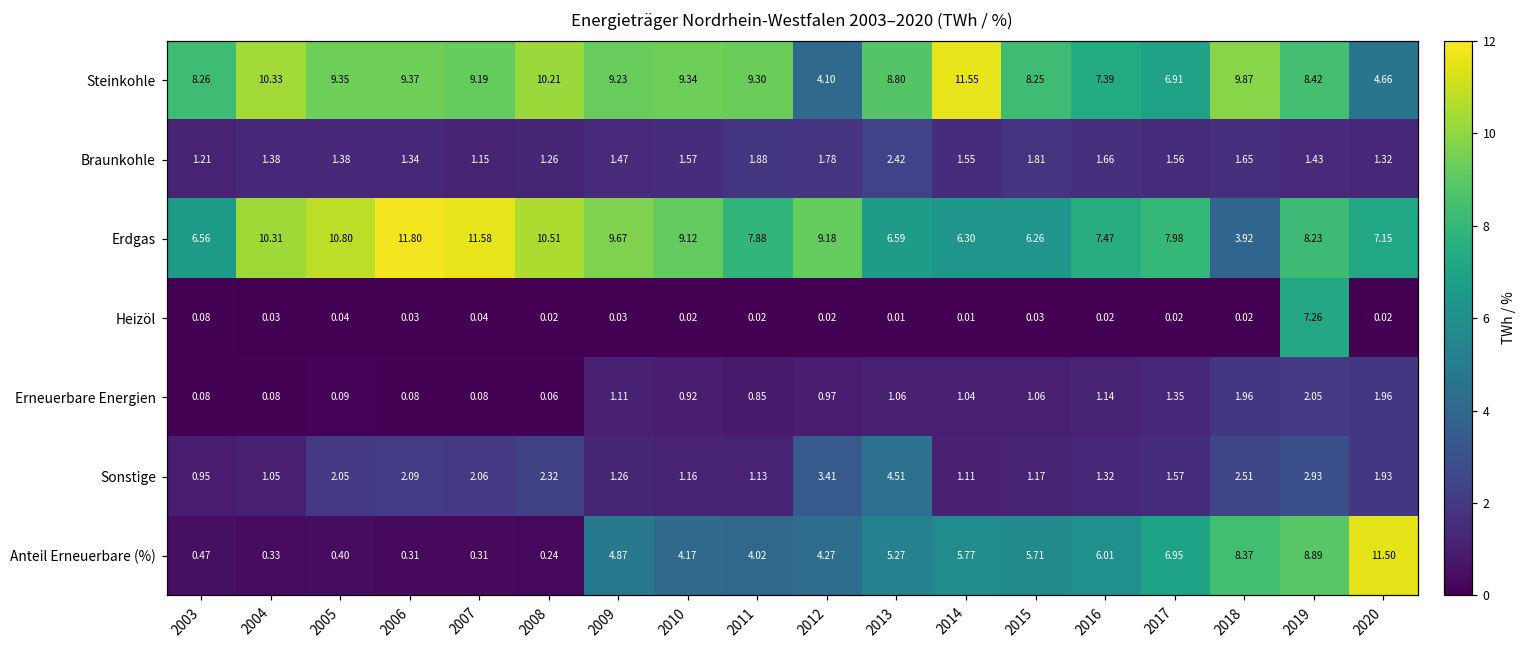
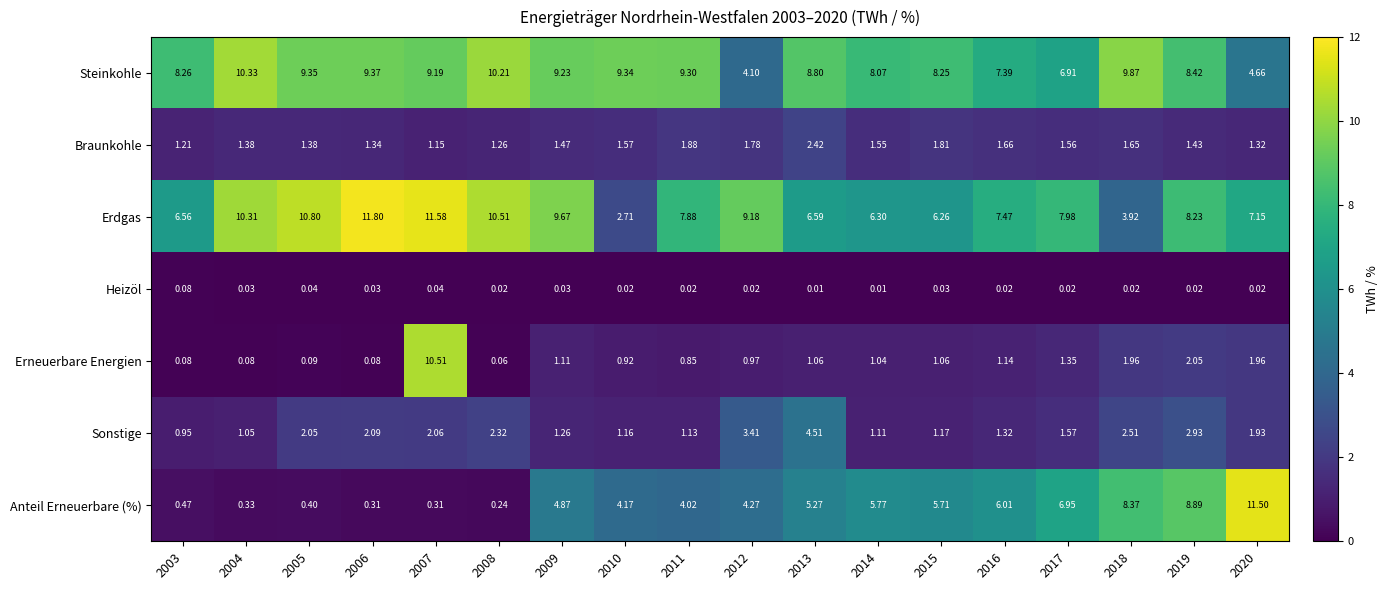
  {
    "Steinkohle": {
      "2003": 8.26,
      "2004": 10.33,
      "2005": 9.35,
      "2006": 9.37,
      "2007": 9.19,
      "2008": 10.21,
      "2009": 9.23,
      "2010": 9.34,
      "2011": 9.30,
      "2012": 4.10,
      "2013": 8.80,
-     "2014": 11.55,
+     "2014": 8.07,
      "2015": 8.25,
      "2016": 7.39,
      "2017": 6.91,
      "2018": 9.87,
      "2019": 8.42,
      "2020": 4.66
    },
    "Braunkohle": {
      "2003": 1.21,
      "2004": 1.38,
      "2005": 1.38,
      "2006": 1.34,
      "2007": 1.15,
      "2008": 1.26,
      "2009": 1.47,
      "2010": 1.57,
      "2011": 1.88,
      "2012": 1.78,
      "2013": 2.42,
      "2014": 1.55,
      "2015": 1.81,
      "2016": 1.66,
      "2017": 1.56,
      "2018": 1.65,
      "2019": 1.43,
      "2020": 1.32
    },
    "Erdgas": {
      "2003": 6.56,
      "2004": 10.31,
      "2005": 10.80,
      "2006": 11.80,
      "2007": 11.58,
      "2008": 10.51,
      "2009": 9.67,
-     "2010": 9.12,
+     "2010": 2.71,
      "2011": 7.88,
      "2012": 9.18,
      "2013": 6.59,
      "2014": 6.30,
      "2015": 6.26,
      "2016": 7.47,
      "2017": 7.98,
      "2018": 3.92,
      "2019": 8.23,
      "2020": 7.15
    },
    "Heizöl": {
      "2003": 0.08,
      "2004": 0.03,
      "2005": 0.04,
      "2006": 0.03,
      "2007": 0.04,
      "2008": 0.02,
      "2009": 0.03,
      "2010": 0.02,
      "2011": 0.02,
      "2012": 0.02,
      "2013": 0.01,
      "2014": 0.01,
      "2015": 0.03,
      "2016": 0.02,
      "2017": 0.02,
      "2018": 0.02,
-     "2019": 7.26,
+     "2019": 0.02,
      "2020": 0.02
    },
    "Erneuerbare Energien": {
      "2003": 0.08,
      "2004": 0.08,
      "2005": 0.09,
      "2006": 0.08,
-     "2007": 0.08,
+     "2007": 10.51,
      "2008": 0.06,
      "2009": 1.11,
      "2010": 0.92,
      "2011": 0.85,
      "2012": 0.97,
      "2013": 1.06,
      "2014": 1.04,
      "2015": 1.06,
      "2016": 1.14,
      "2017": 1.35,
      "2018": 1.96,
      "2019": 2.05,
      "2020": 1.96
    },
    "Sonstige": {
      "2003": 0.95,
      "2004": 1.05,
      "2005": 2.05,
      "2006": 2.09,
      "2007": 2.06,
      "2008": 2.32,
      "2009": 1.26,
      "2010": 1.16,
      "2011": 1.13,
      "2012": 3.41,
      "2013": 4.51,
      "2014": 1.11,
      "2015": 1.17,
      "2016": 1.32,
      "2017": 1.57,
      "2018": 2.51,
      "2019": 2.93,
      "2020": 1.93
    },
    "Anteil Erneuerbare (%)": {
      "2003": 0.47,
      "2004": 0.33,
      "2005": 0.40,
      "2006": 0.31,
      "2007": 0.31,
      "2008": 0.24,
      "2009": 4.87,
      "2010": 4.17,
      "2011": 4.02,
      "2012": 4.27,
      "2013": 5.27,
      "2014": 5.77,
      "2015": 5.71,
      "2016": 6.01,
      "2017": 6.95,
      "2018": 8.37,
      "2019": 8.89,
      "2020": 11.50
    }
  }
